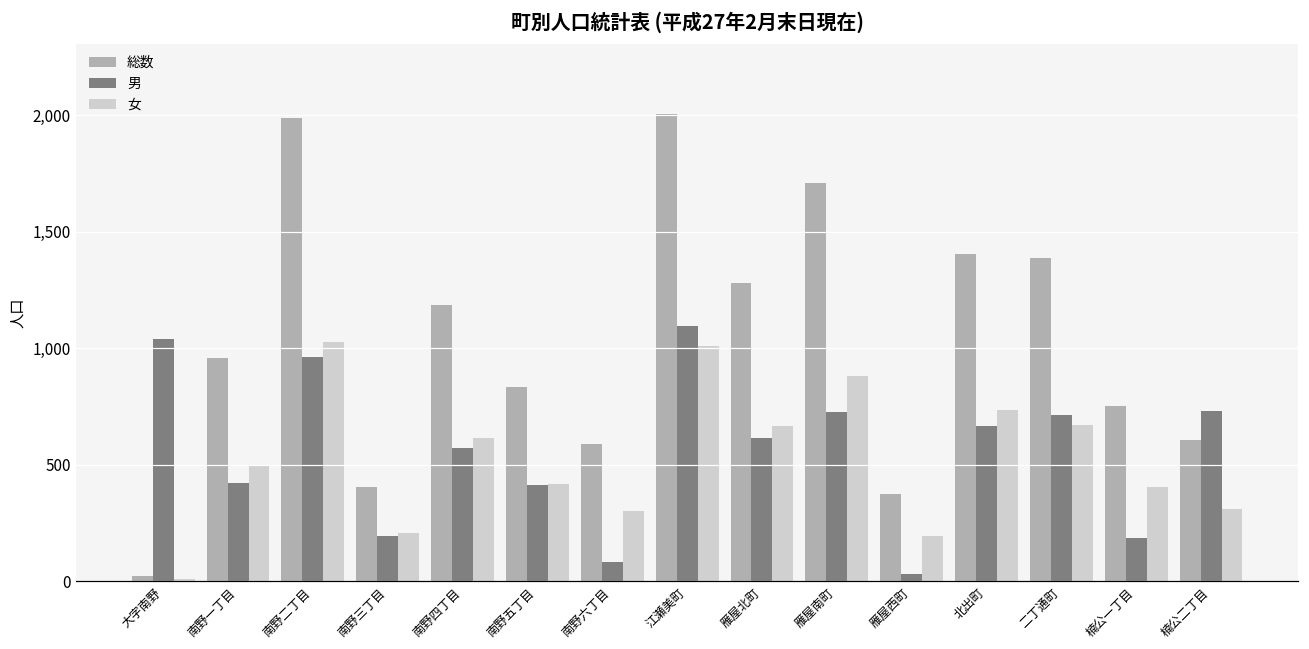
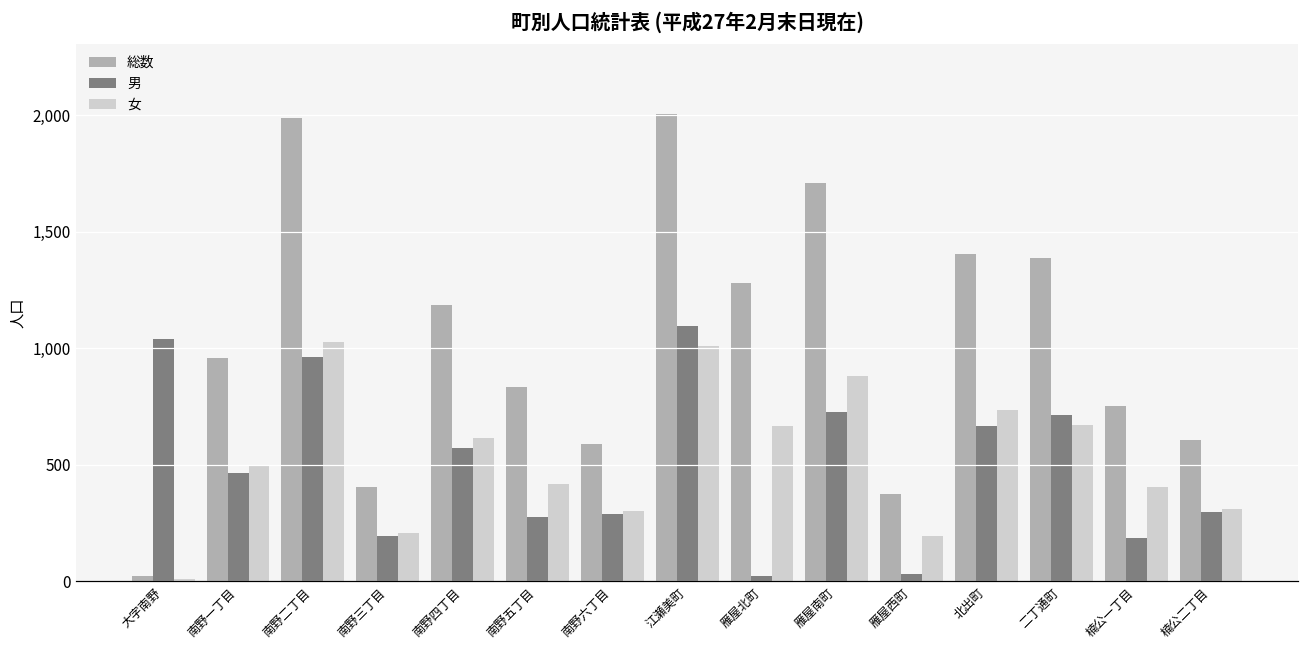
  {
    "男": {
      "大字南野": "1,040",
-     "南野一丁目": "420",
+     "南野一丁目": "470",
      "南野二丁目": "960",
      "南野三丁目": "190",
      "南野四丁目": "570",
-     "南野五丁目": "410",
-     "南野六丁目": "80",
+     "南野五丁目": "280",
+     "南野六丁目": "290",
      "江瀬美町": "1,100",
-     "雁屋北町": "620",
+     "雁屋北町": "20",
      "雁屋南町": "730",
      "雁屋西町": "30",
      "北出町": "670",
      "二丁通町": "710",
      "楠公一丁目": "190",
-     "楠公二丁目": "730"
+     "楠公二丁目": "300"
    }
  }
